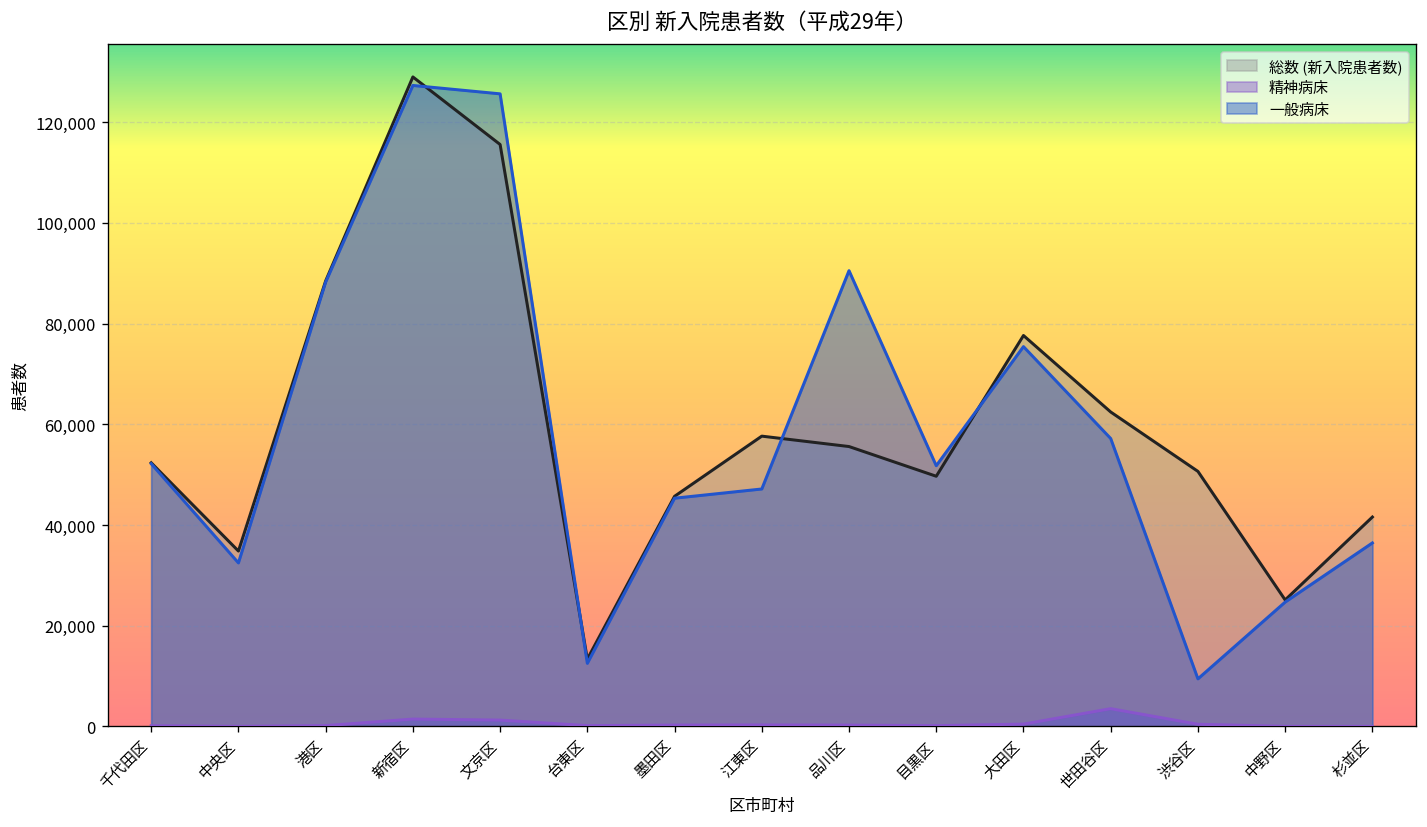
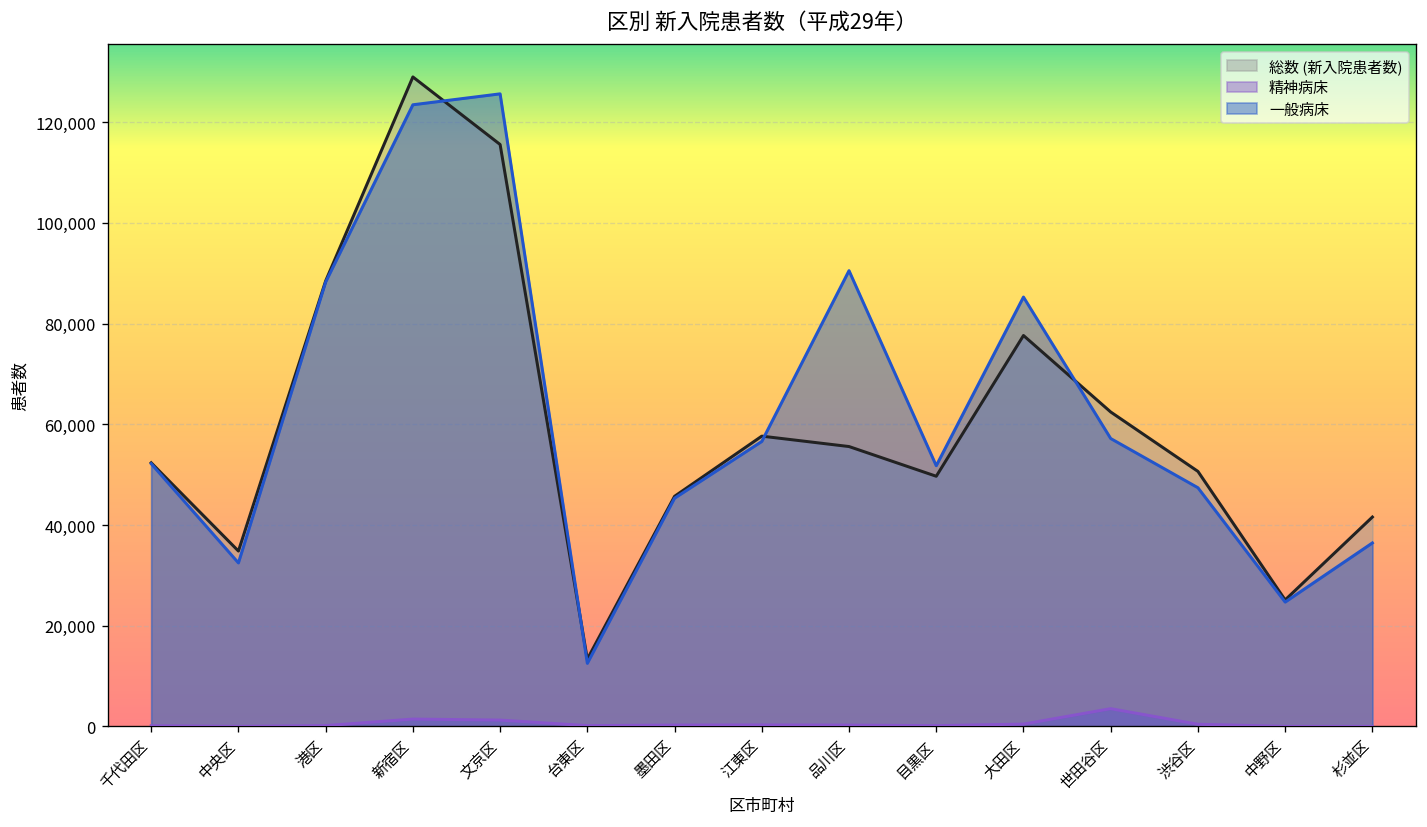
  {
    "一般病床": {
      "中央区": "32,000",
-     "新宿区": "127,000",
+     "新宿区": "123,000",
      "文京区": "126,000",
      "台東区": "13,000",
-     "江東区": "47,000",
+     "江東区": "57,000",
      "品川区": "91,000",
      "目黒区": "52,000",
-     "大田区": "75,000",
+     "大田区": "85,000",
      "世田谷区": "57,000",
-     "渋谷区": "9,000",
+     "渋谷区": "47,000",
      "杉並区": "36,000"
    }
  }
